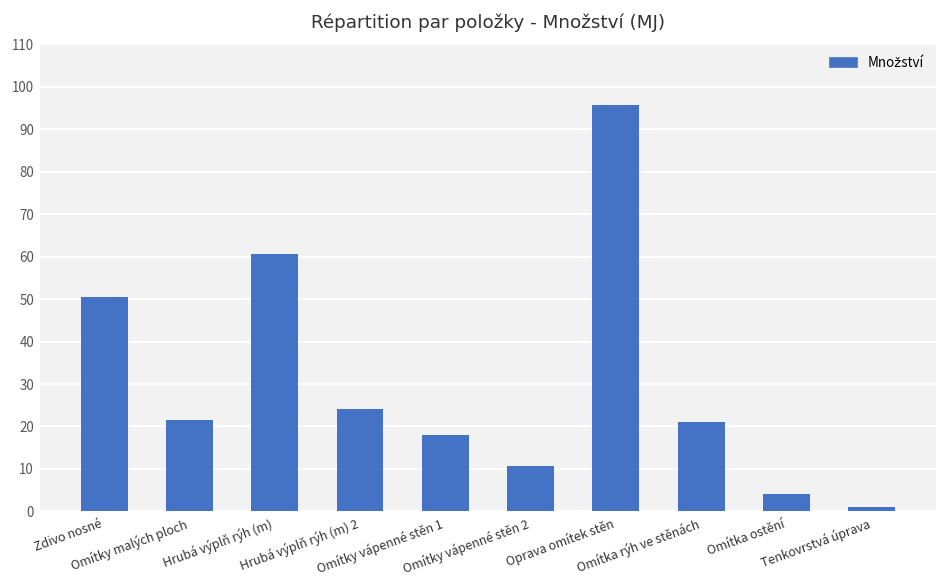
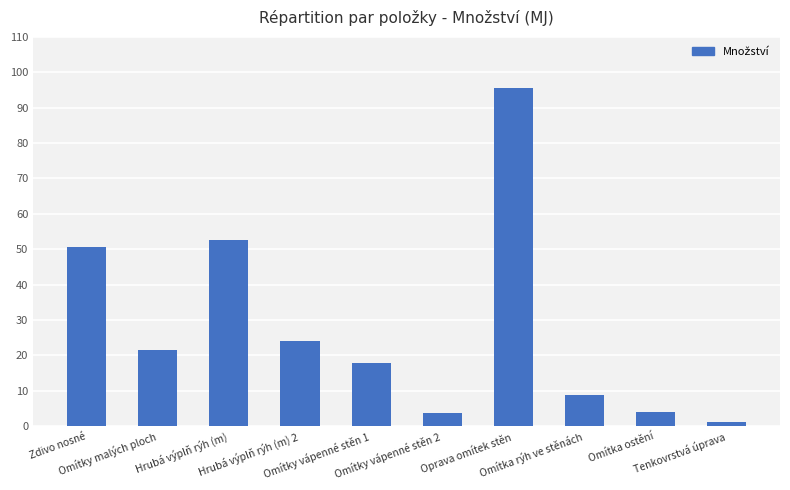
  {
    "Zdivo nosné": 51,
    "Omítky malých ploch": 22,
-   "Hrubá výplň rýh (m)": 61,
+   "Hrubá výplň rýh (m)": 53,
    "Hrubá výplň rýh (m) 2": 24,
    "Omítky vápenné stěn 1": 18,
-   "Omítky vápenné stěn 2": 11,
+   "Omítky vápenné stěn 2": 4,
    "Oprava omítek stěn": 96,
-   "Omítka rýh ve stěnách": 21,
+   "Omítka rýh ve stěnách": 9,
    "Omítka ostění": 4,
    "Tenkovrstvá úprava": 1
  }
